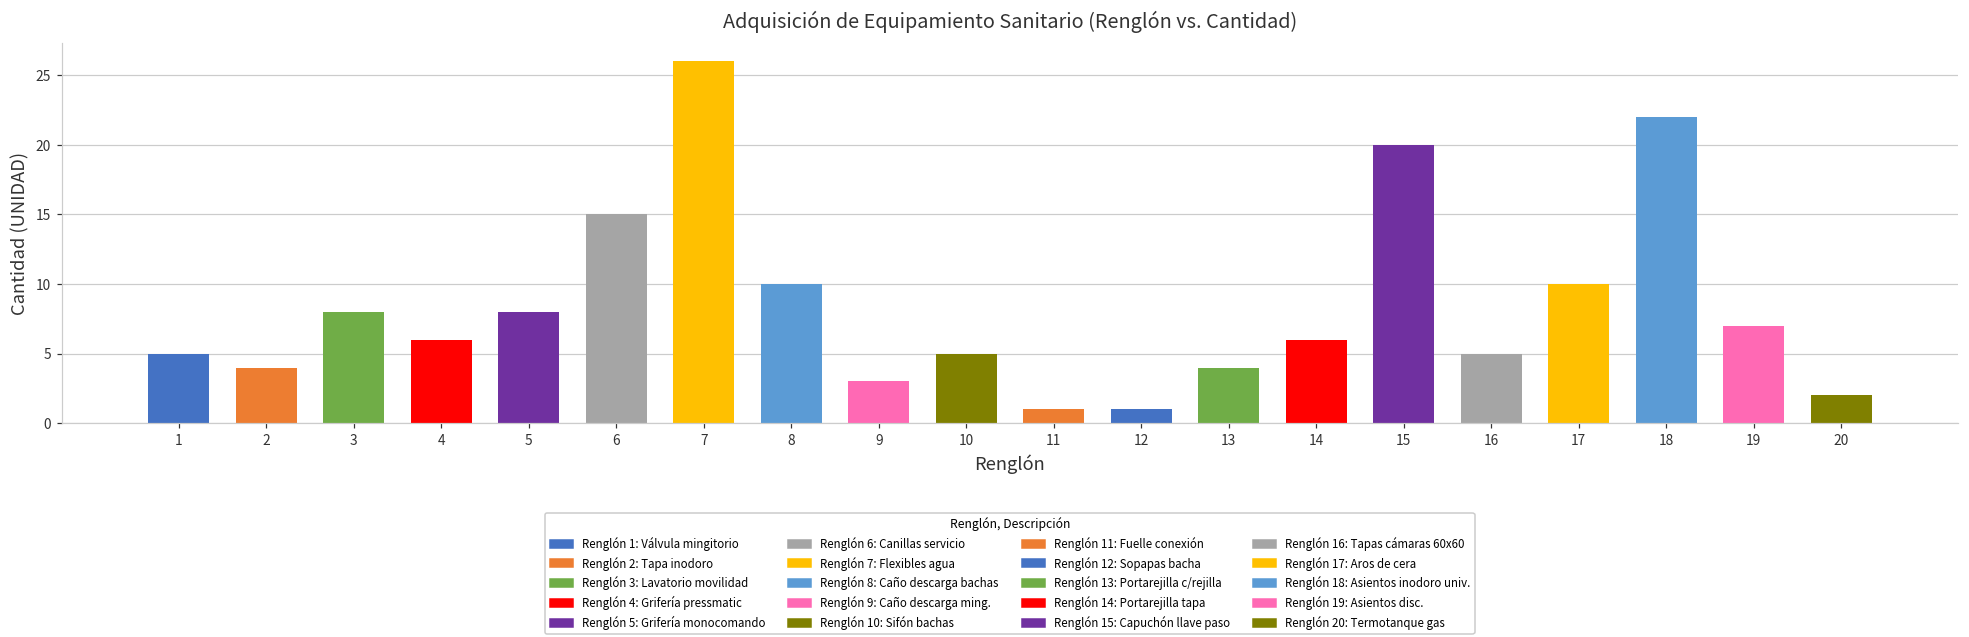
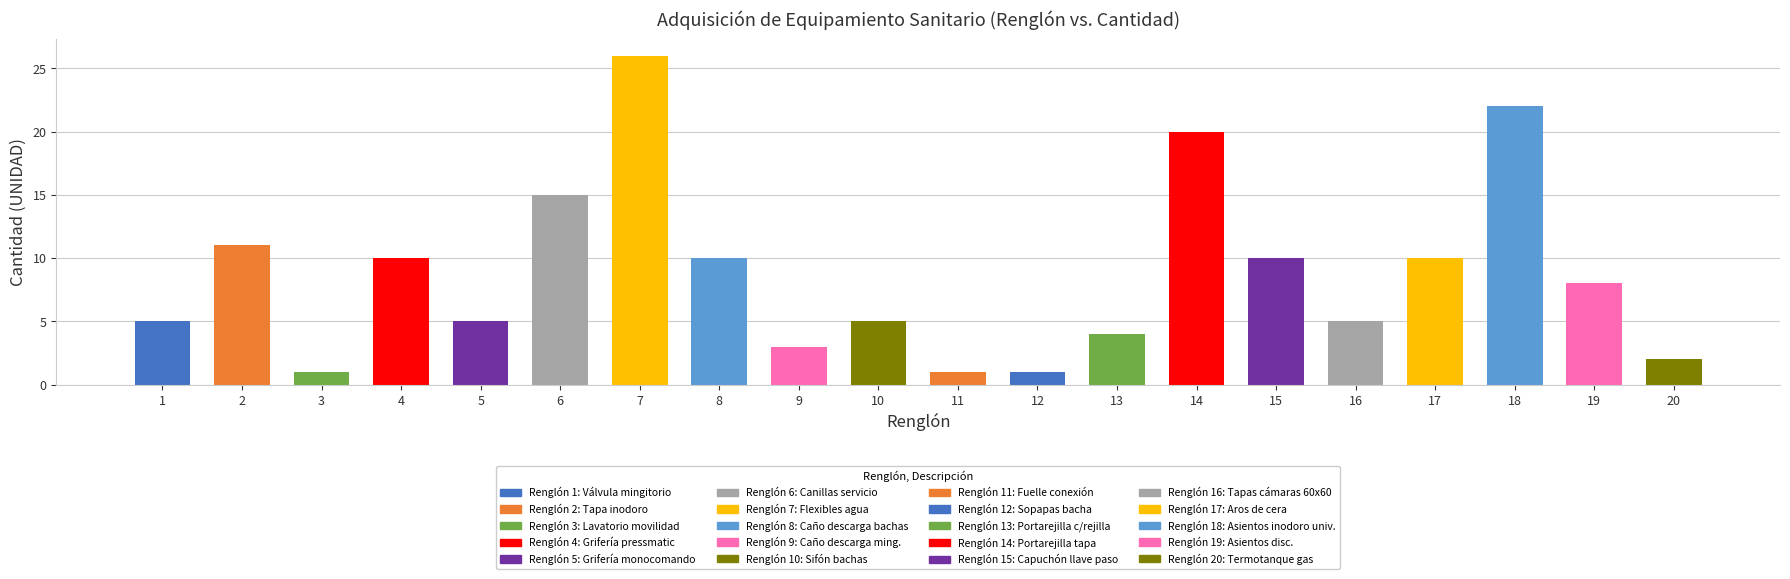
  {
    "1": 5,
-   "2": 4,
-   "3": 8,
-   "4": 6,
-   "5": 8,
+   "2": 11,
+   "3": 1,
+   "4": 10,
+   "5": 5,
    "6": 15,
    "7": 26,
    "8": 10,
    "9": 3,
    "10": 5,
    "11": 1,
    "12": 1,
    "13": 4,
-   "14": 6,
-   "15": 20,
+   "14": 20,
+   "15": 10,
    "16": 5,
    "17": 10,
    "18": 22,
-   "19": 7,
+   "19": 8,
    "20": 2
  }
